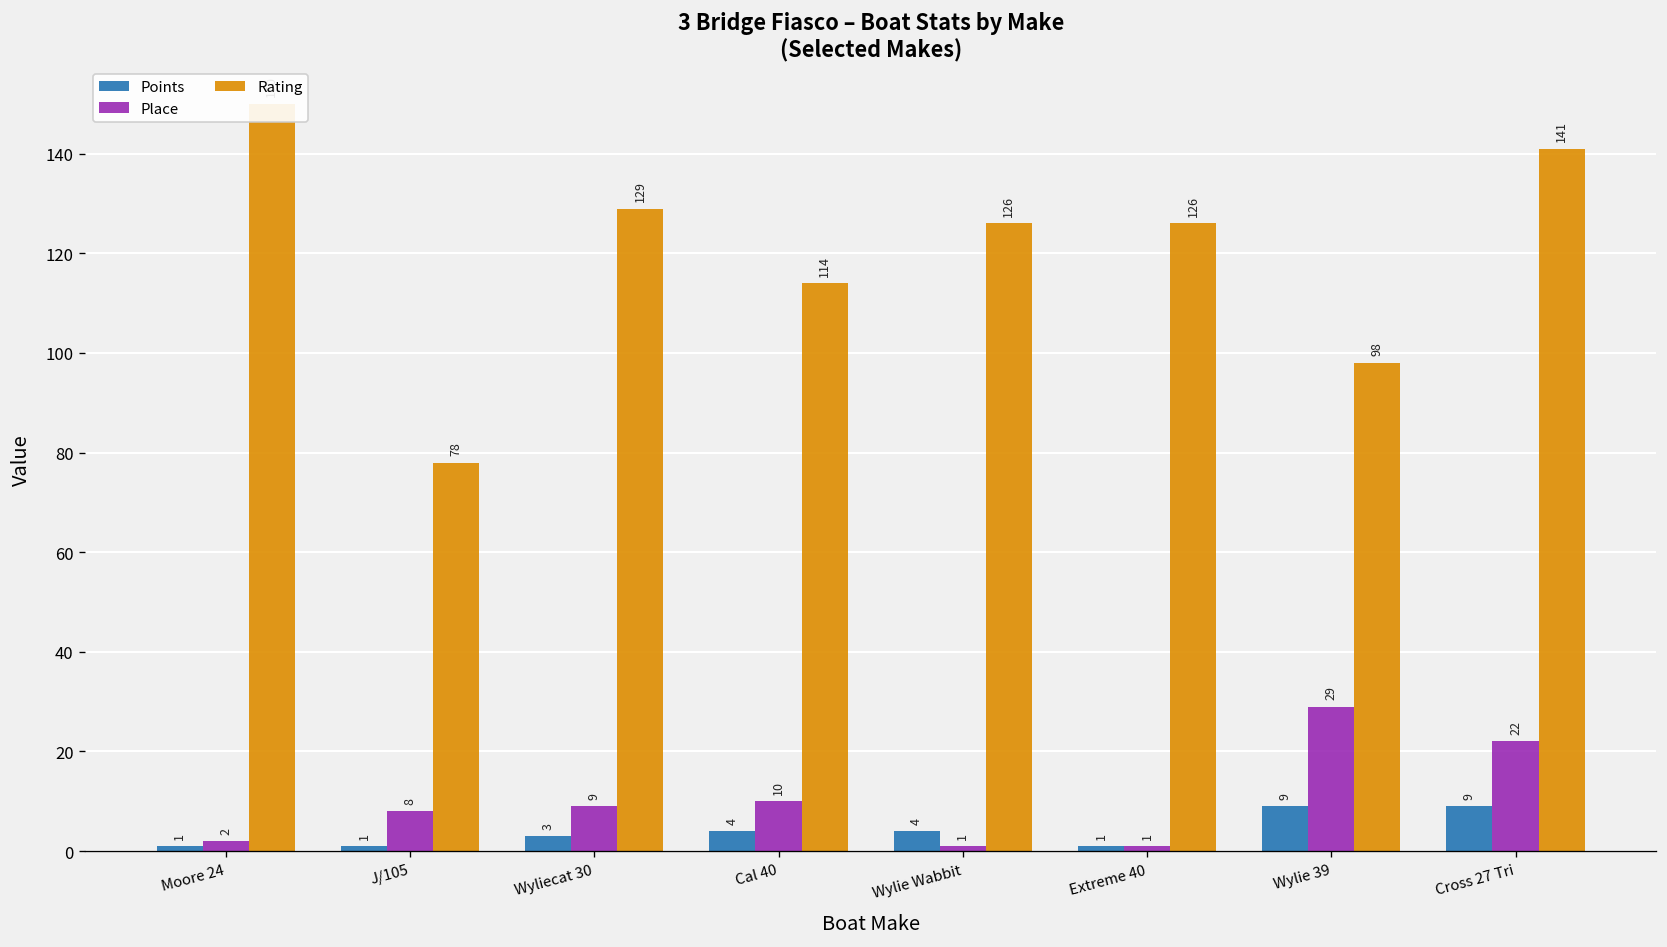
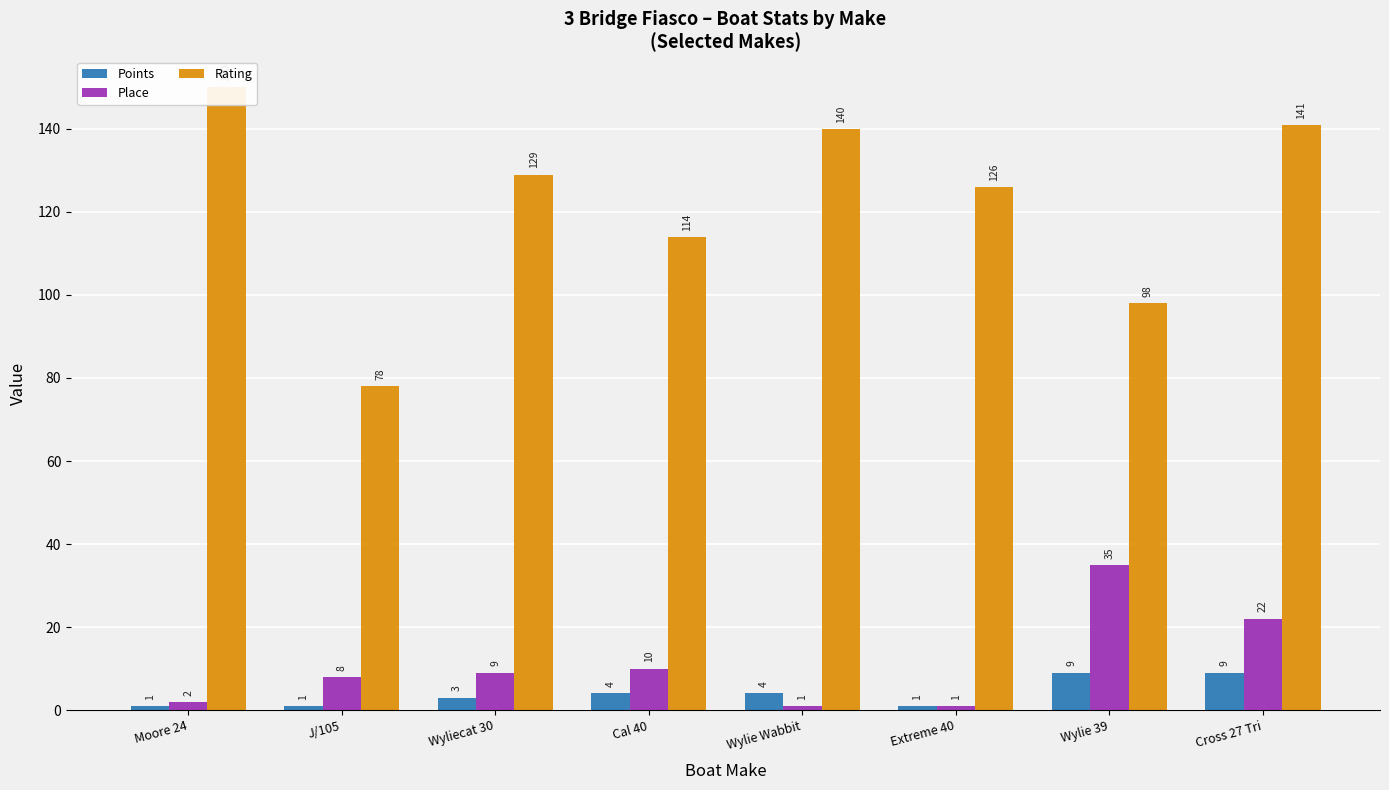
  {
    "Points": {
      "Moore 24": 1,
      "J/105": 1,
      "Wyliecat 30": 3,
      "Cal 40": 4,
      "Wylie Wabbit": 4,
      "Extreme 40": 1,
      "Wylie 39": 9,
      "Cross 27 Tri": 9
    },
    "Place": {
      "Moore 24": 2,
      "J/105": 8,
      "Wyliecat 30": 9,
      "Cal 40": 10,
      "Wylie Wabbit": 1,
      "Extreme 40": 1,
-     "Wylie 39": 29,
+     "Wylie 39": 35,
      "Cross 27 Tri": 22
    },
    "Rating": {
      "J/105": 78,
      "Wyliecat 30": 129,
      "Cal 40": 114,
-     "Wylie Wabbit": 126,
+     "Wylie Wabbit": 140,
      "Extreme 40": 126,
      "Wylie 39": 98,
      "Cross 27 Tri": 141
    }
  }
